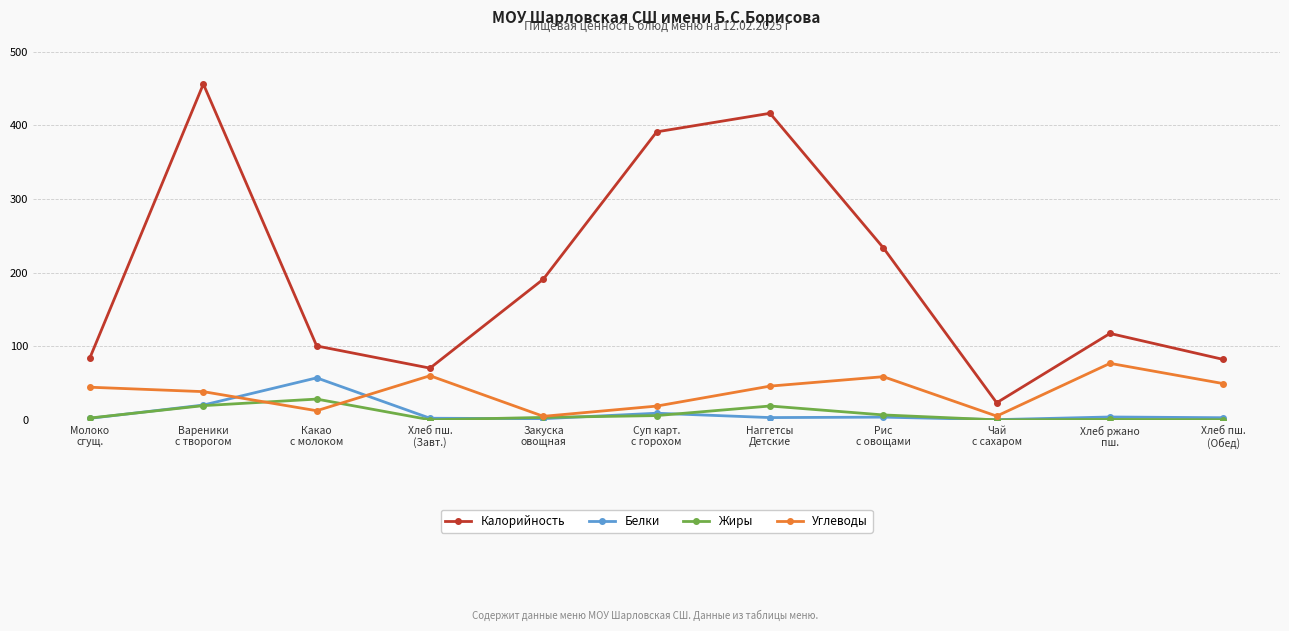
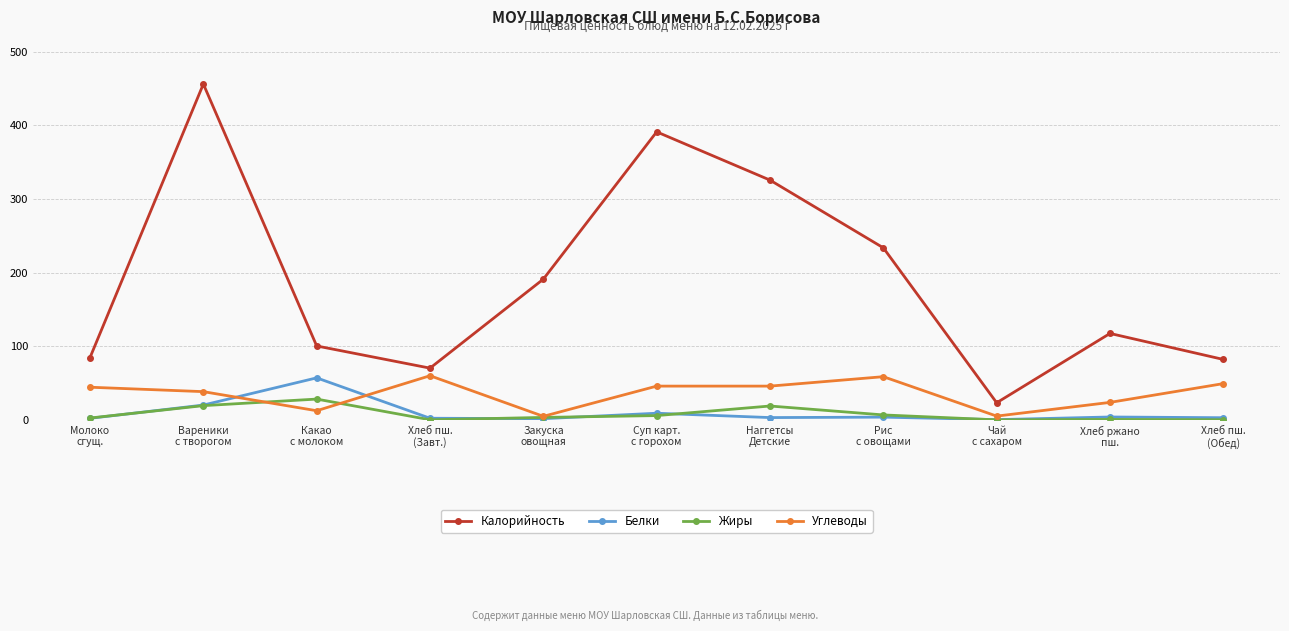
  {
    "Калорийность": {
      "Молоко сгущ.": 80,
      "Вареники с творогом": 460,
      "Какао с молоком": 100,
      "Хлеб пш. (Завт.)": 70,
      "Закуска овощная": 190,
      "Суп карт. с горохом": 390,
-     "Наггетсы Детские": 420,
+     "Наггетсы Детские": 330,
      "Рис с овощами": 230,
      "Чай с сахаром": 20,
      "Хлеб ржано пш.": 120,
      "Хлеб пш. (Обед)": 80
    },
    "Белки": {
      "Какао с молоком": 60,
      "Наггетсы Детские": 0
    },
    "Жиры": {
      "Какао с молоком": 30,
      "Наггетсы Детские": 20
    },
    "Углеводы": {
      "Молоко сгущ.": 40,
      "Вареники с творогом": 40,
      "Какао с молоком": 10,
      "Хлеб пш. (Завт.)": 60,
-     "Суп карт. с горохом": 20,
+     "Суп карт. с горохом": 50,
      "Наггетсы Детские": 50,
      "Рис с овощами": 60,
      "Чай с сахаром": 10,
-     "Хлеб ржано пш.": 80,
+     "Хлеб ржано пш.": 20,
      "Хлеб пш. (Обед)": 50
    }
  }
